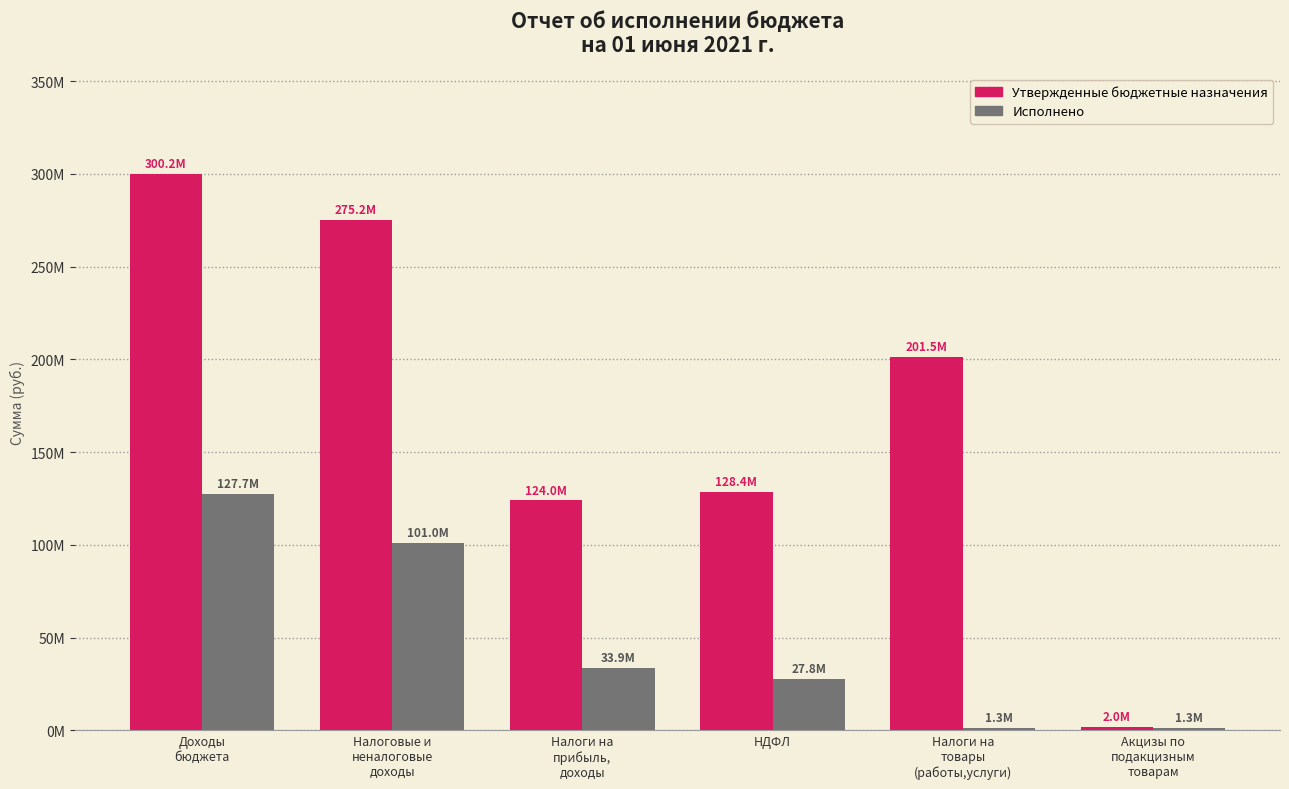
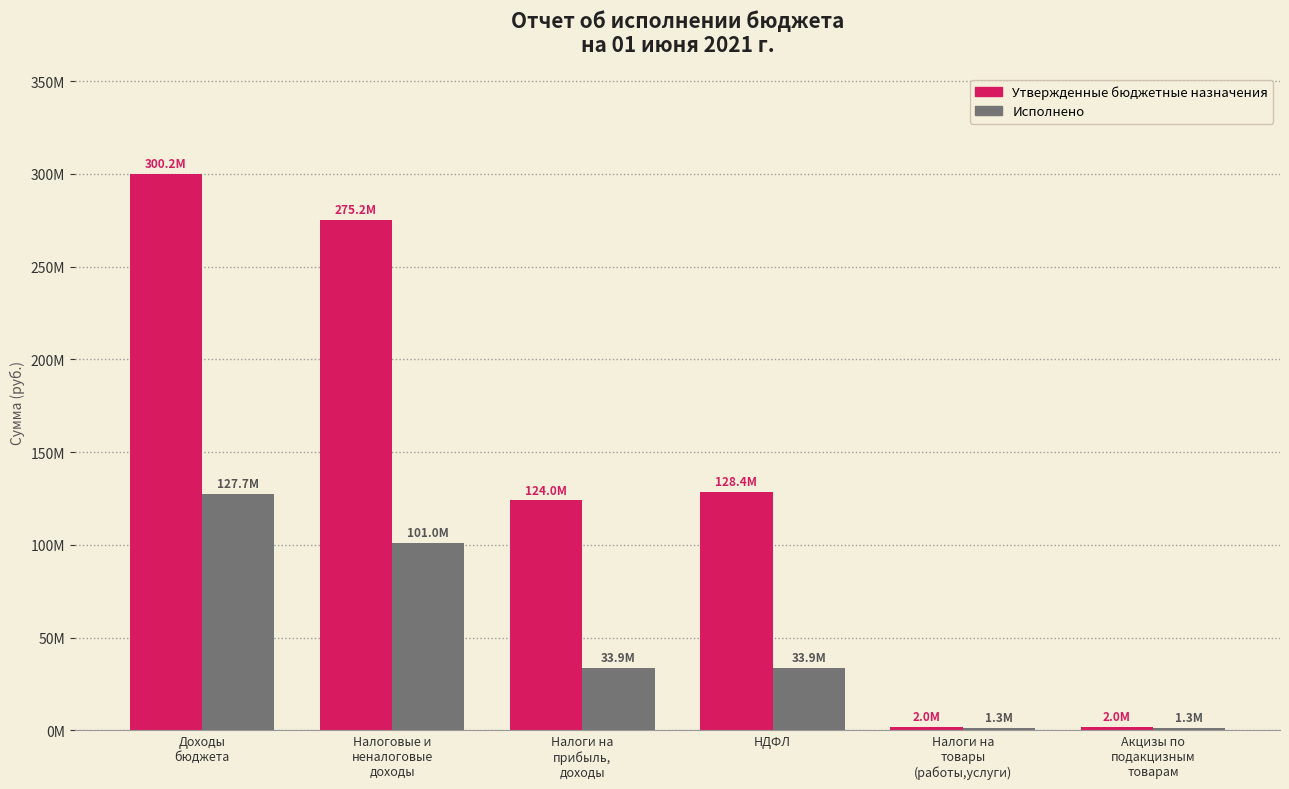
  {
    "Утвержденные бюджетные назначения": {
      "Доходы бюджета": "300.2M",
      "Налоговые и неналоговые доходы": "275.2M",
      "Налоги на прибыль, доходы": "124.0M",
      "НДФЛ": "128.4M",
-     "Налоги на товары (работы,услуги)": "201.5M",
+     "Налоги на товары (работы,услуги)": "2.0M",
      "Акцизы по подакцизным товарам": "2.0M"
    },
    "Исполнено": {
      "Доходы бюджета": "127.7M",
      "Налоговые и неналоговые доходы": "101.0M",
      "Налоги на прибыль, доходы": "33.9M",
-     "НДФЛ": "27.8M",
+     "НДФЛ": "33.9M",
      "Налоги на товары (работы,услуги)": "1.3M",
      "Акцизы по подакцизным товарам": "1.3M"
    }
  }
